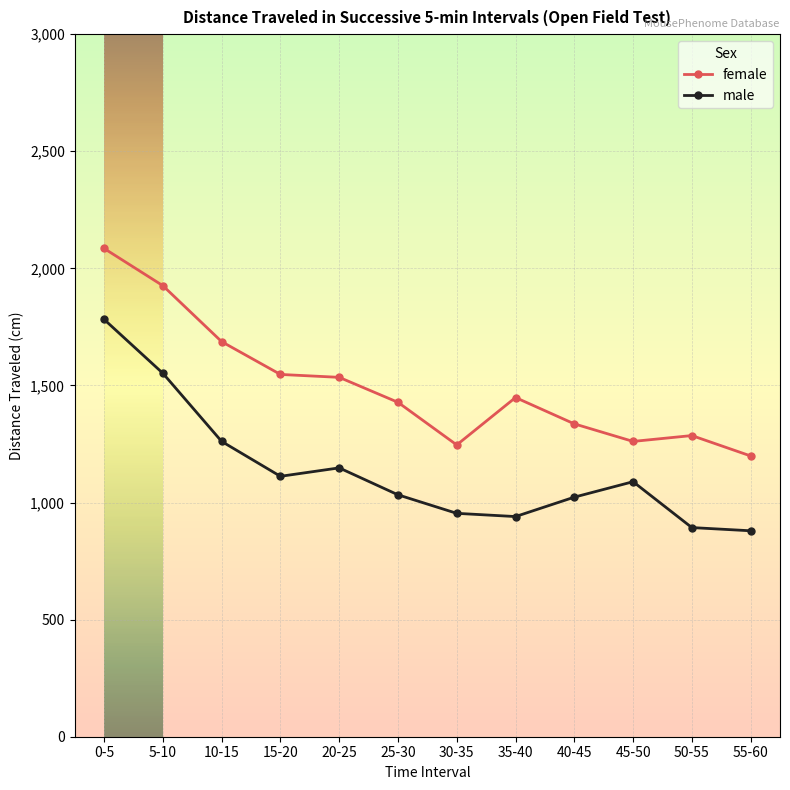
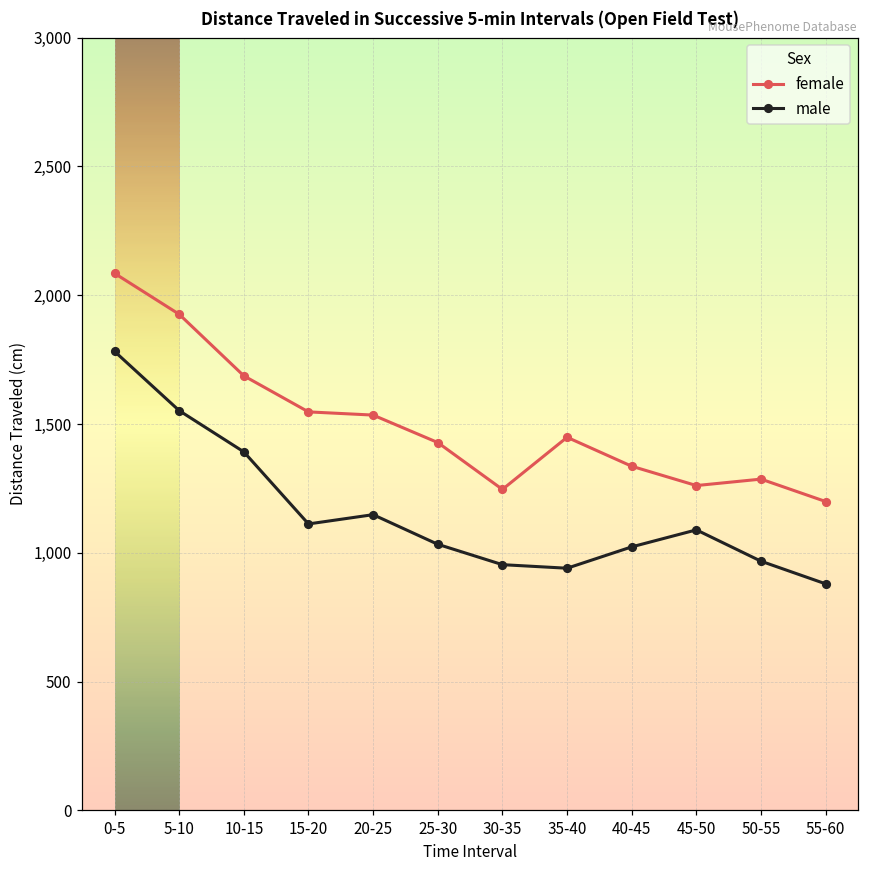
  {
    "female": {
      "0-5": "2,090",
      "5-10": "1,930",
      "10-15": "1,690",
      "15-20": "1,550",
      "20-25": "1,530",
      "25-30": "1,430",
      "30-35": "1,250",
      "35-40": "1,450",
      "40-45": "1,340",
      "45-50": "1,260",
      "50-55": "1,290",
      "55-60": "1,200"
    },
    "male": {
      "0-5": "1,780",
      "5-10": "1,550",
-     "10-15": "1,260",
+     "10-15": "1,390",
      "15-20": "1,110",
      "20-25": "1,150",
      "25-30": "1,030",
      "30-35": "950",
      "35-40": "940",
      "40-45": "1,020",
      "45-50": "1,090",
-     "50-55": "890",
+     "50-55": "970",
      "55-60": "880"
    }
  }
